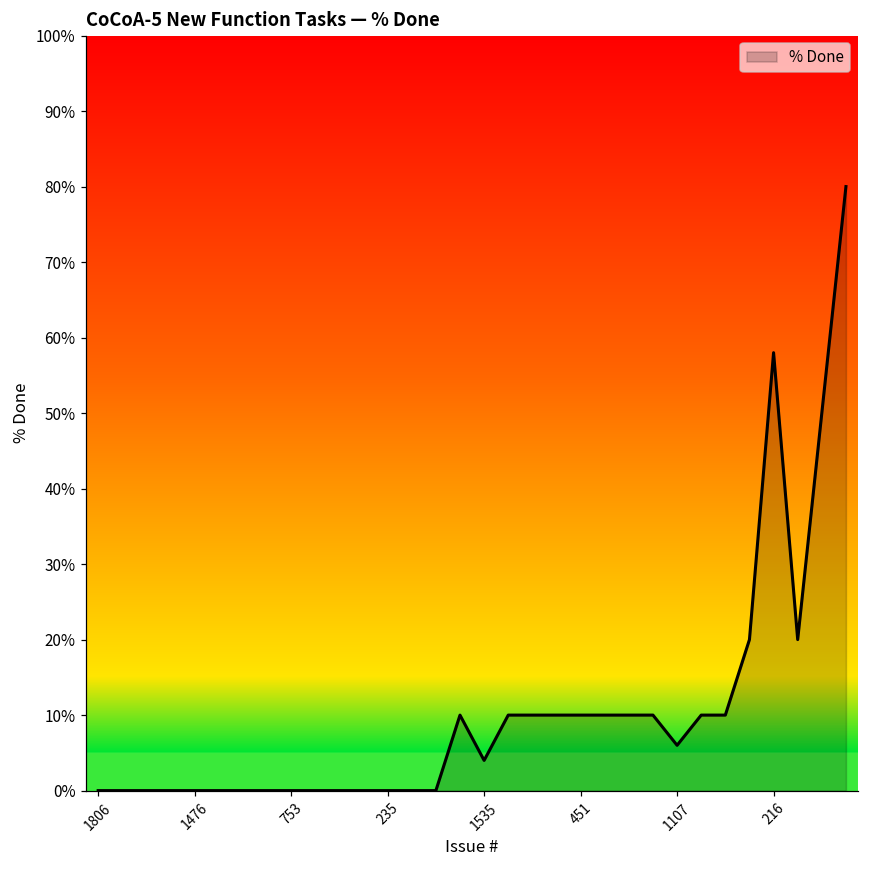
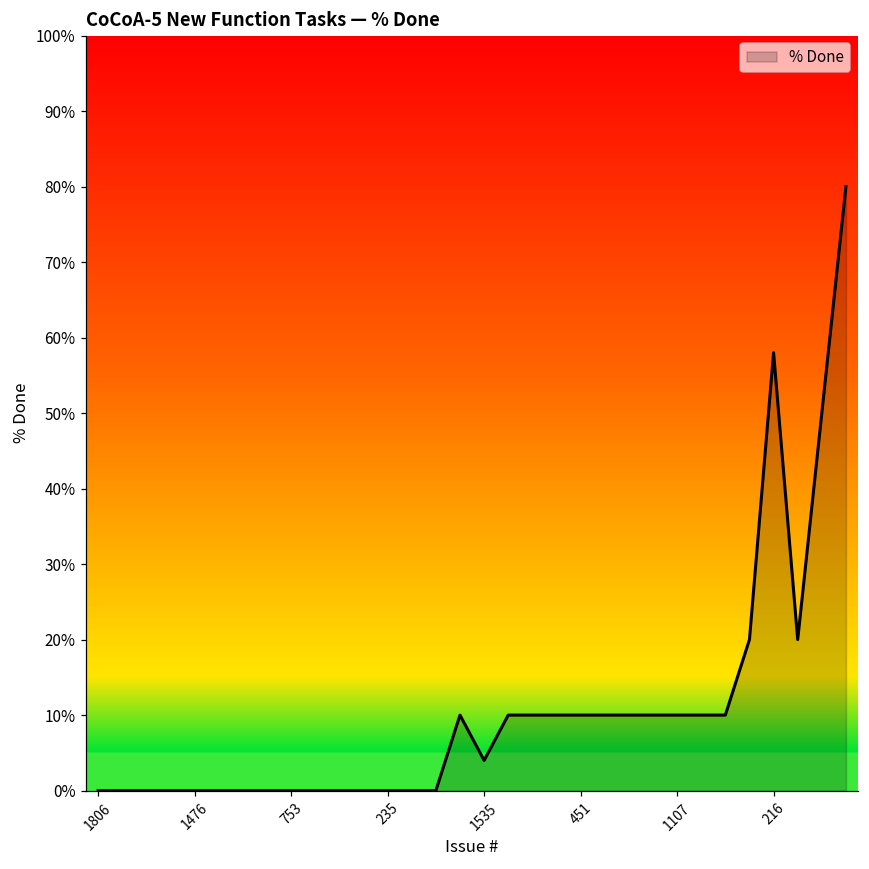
  {
    "1806": "0%",
    "1476": "0%",
    "753": "0%",
    "235": "0%",
    "1535": "4%",
    "451": "10%",
-   "1107": "6%",
+   "1107": "10%",
    "216": "58%"
  }
